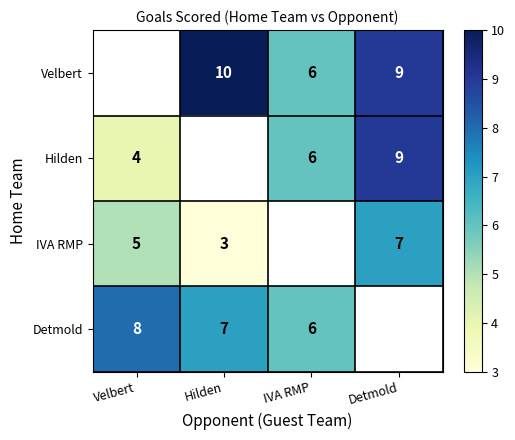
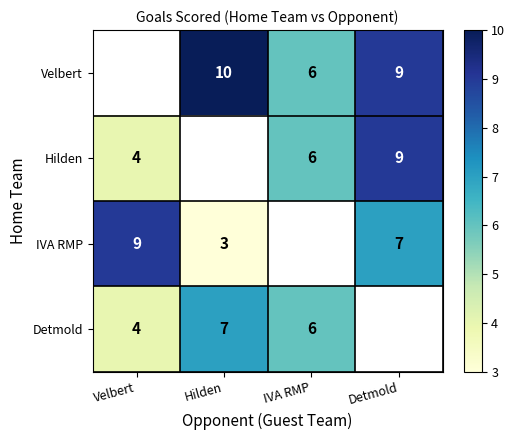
  {
    "Velbert": {
      "Hilden": 10,
      "IVA RMP": 6,
      "Detmold": 9
    },
    "Hilden": {
      "Velbert": 4,
      "IVA RMP": 6,
      "Detmold": 9
    },
    "IVA RMP": {
-     "Velbert": 5,
+     "Velbert": 9,
      "Hilden": 3,
      "Detmold": 7
    },
    "Detmold": {
-     "Velbert": 8,
+     "Velbert": 4,
      "Hilden": 7,
      "IVA RMP": 6
    }
  }
